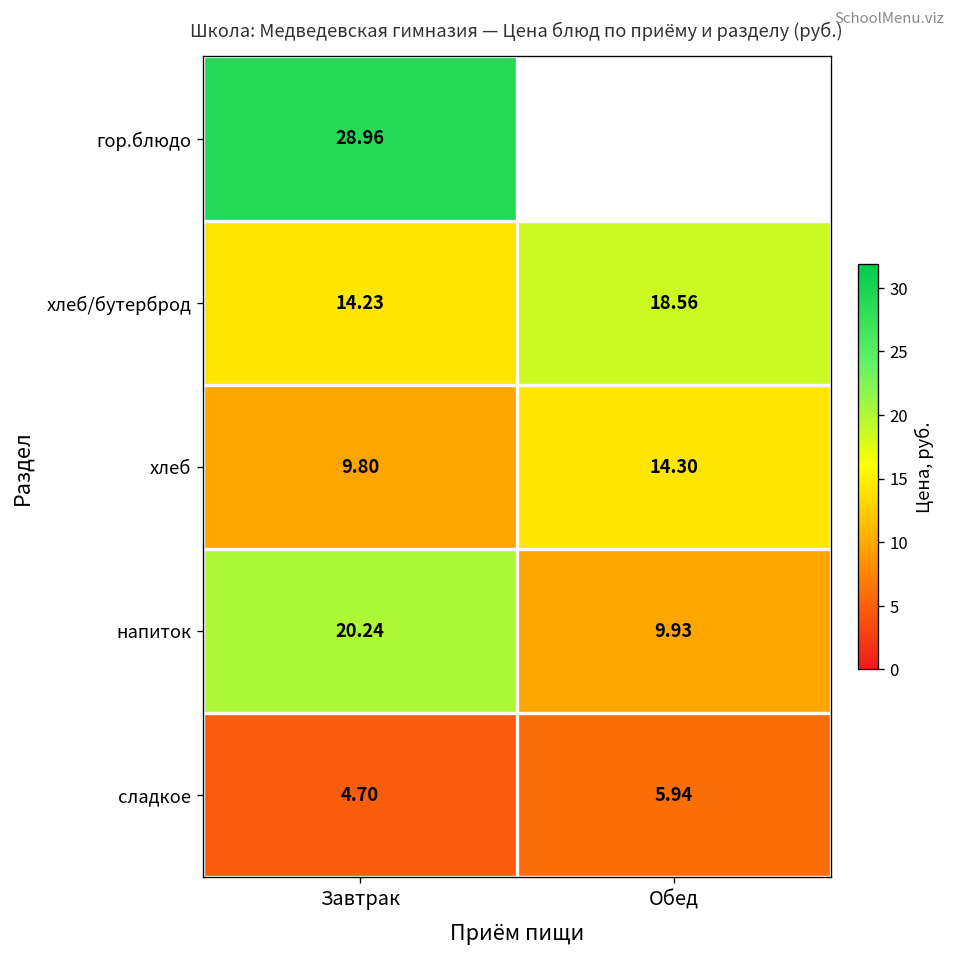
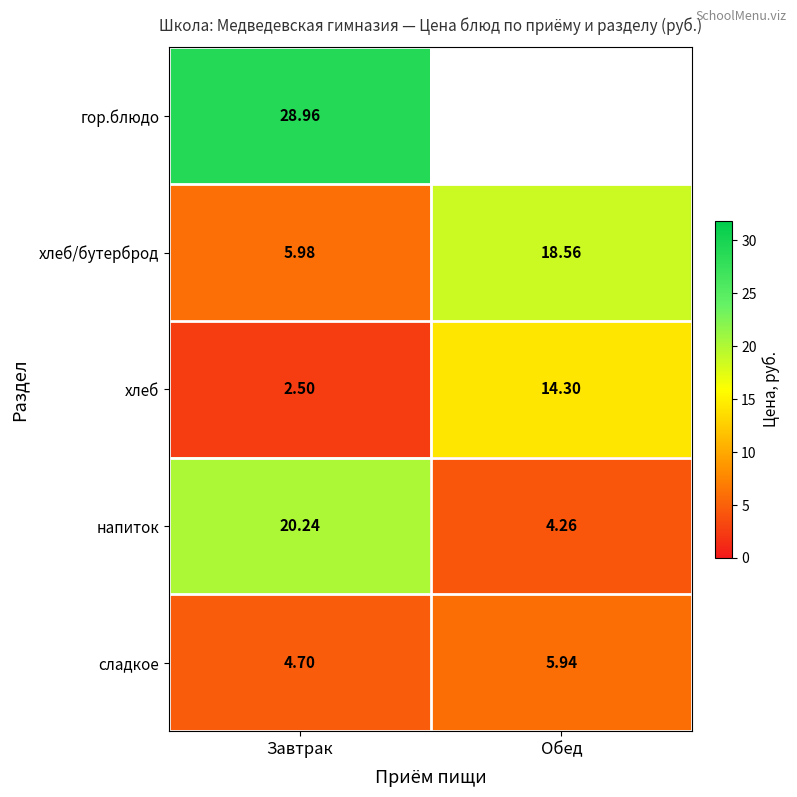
  {
    "гор.блюдо": {
      "Завтрак": 28.96
    },
    "хлеб/бутерброд": {
-     "Завтрак": 14.23,
+     "Завтрак": 5.98,
      "Обед": 18.56
    },
    "хлеб": {
-     "Завтрак": 9.80,
+     "Завтрак": 2.50,
      "Обед": 14.30
    },
    "напиток": {
      "Завтрак": 20.24,
-     "Обед": 9.93
+     "Обед": 4.26
    },
    "сладкое": {
      "Завтрак": 4.70,
      "Обед": 5.94
    }
  }
